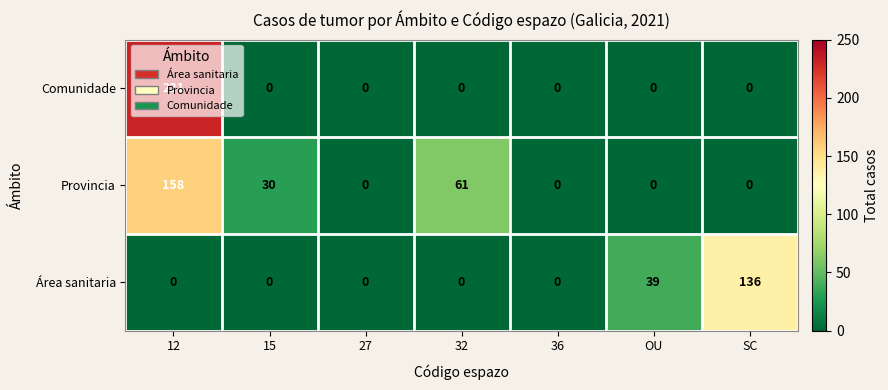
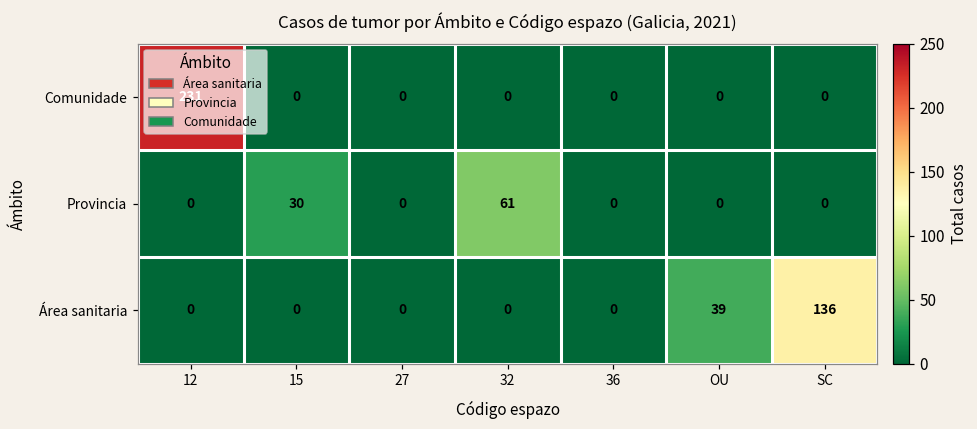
  {
    "Comunidade": {
      "15": 0,
      "27": 0,
      "32": 0,
      "36": 0,
      "OU": 0,
      "SC": 0
    },
    "Provincia": {
-     "12": 158,
+     "12": 0,
      "15": 30,
      "27": 0,
      "32": 61,
      "36": 0,
      "OU": 0,
      "SC": 0
    },
    "Área sanitaria": {
      "12": 0,
      "15": 0,
      "27": 0,
      "32": 0,
      "36": 0,
      "OU": 39,
      "SC": 136
    }
  }
